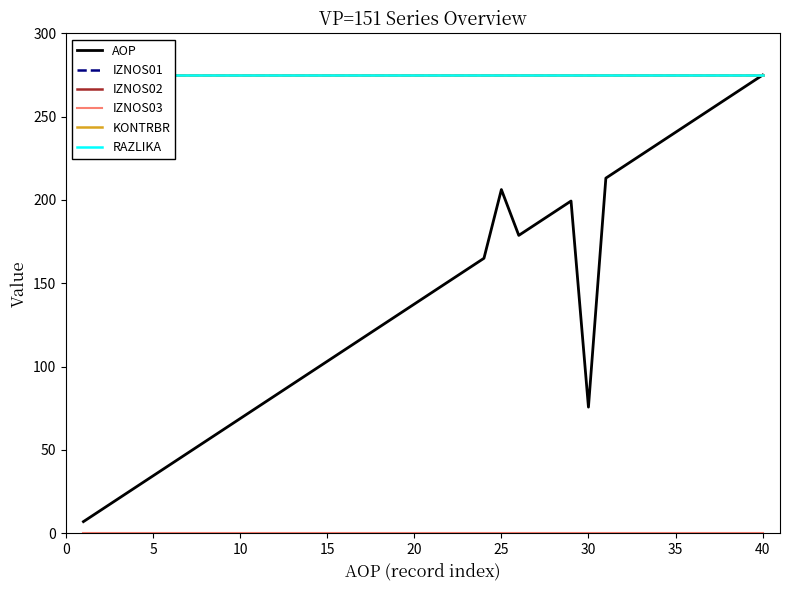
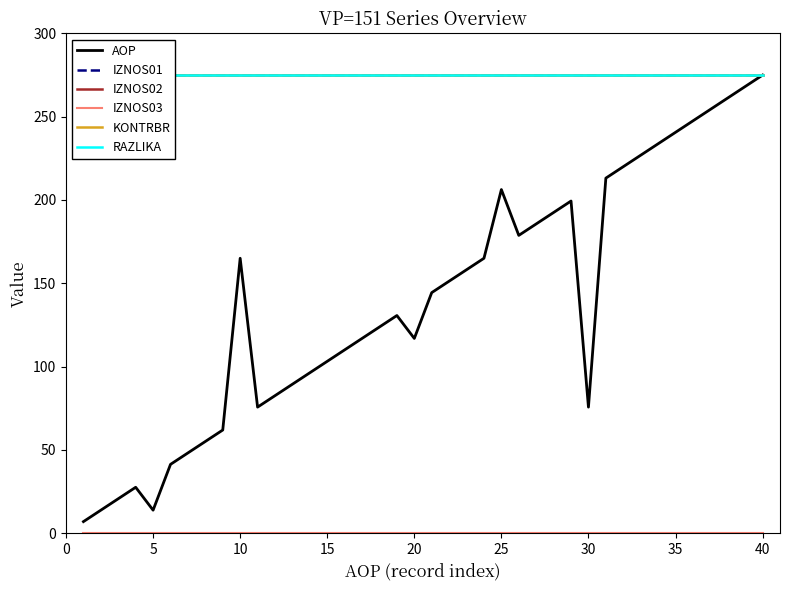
  {
    "AOP": {
-     "5": 34,
-     "10": 69,
+     "5": 14,
+     "10": 165,
      "15": 103,
-     "20": 138,
+     "20": 117,
      "25": 206,
      "30": 76,
      "35": 241
    },
    "RAZLIKA": {
      "10": 275,
      "15": 275,
      "20": 275,
      "25": 275,
      "30": 275,
      "35": 275
    },
    "IZNOS03": {
      "5": 0,
      "10": 0,
      "15": 0,
      "20": 0,
      "25": 0,
      "30": 0,
      "35": 0,
      "40": 0
    }
  }
